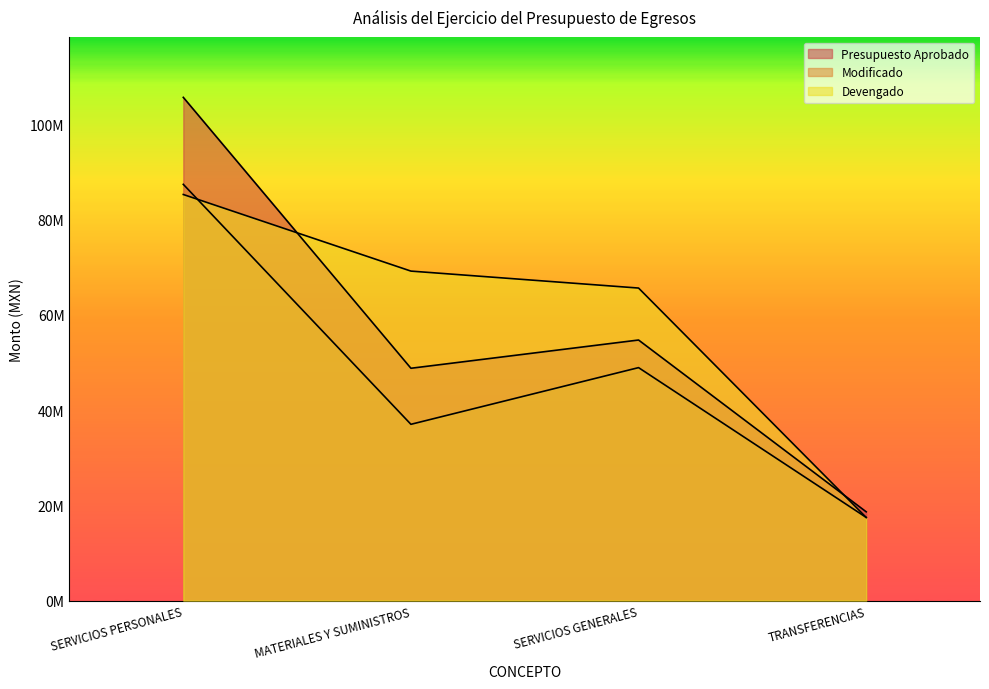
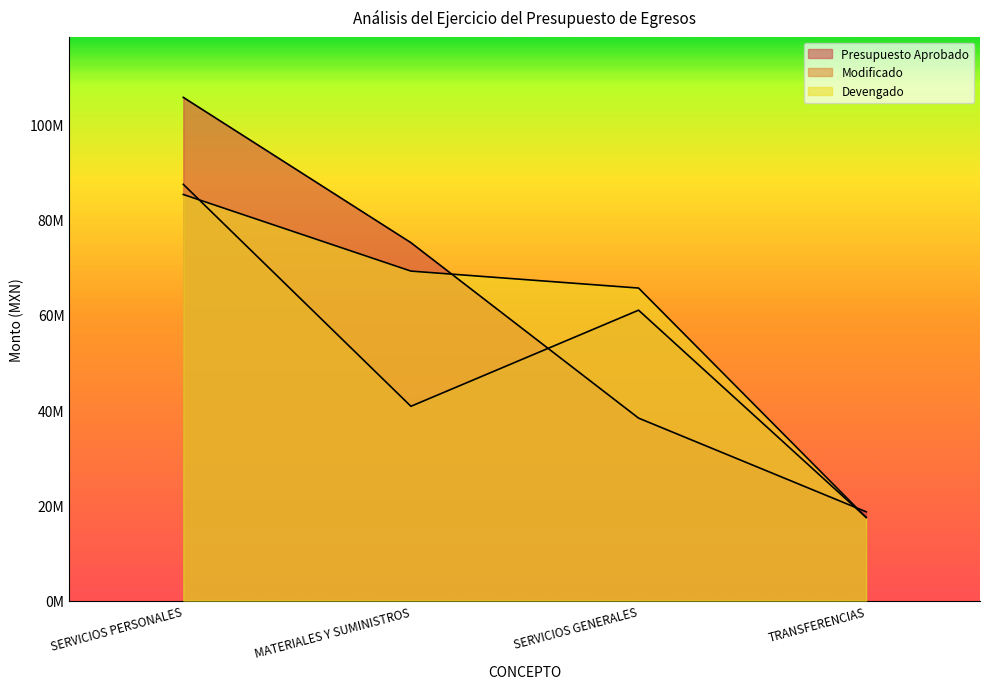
  {
    "Presupuesto Aprobado": {
      "SERVICIOS PERSONALES": 106000000,
-     "MATERIALES Y SUMINISTROS": 49000000,
-     "SERVICIOS GENERALES": 55000000,
+     "MATERIALES Y SUMINISTROS": 75000000,
+     "SERVICIOS GENERALES": 38000000,
      "TRANSFERENCIAS": 19000000
    },
    "Modificado": {
      "SERVICIOS PERSONALES": 87000000,
-     "MATERIALES Y SUMINISTROS": 37000000,
-     "SERVICIOS GENERALES": 49000000
+     "MATERIALES Y SUMINISTROS": 41000000,
+     "SERVICIOS GENERALES": 61000000
    },
    "Devengado": {
      "SERVICIOS PERSONALES": 85000000,
      "MATERIALES Y SUMINISTROS": 69000000,
      "SERVICIOS GENERALES": 66000000
    }
  }
